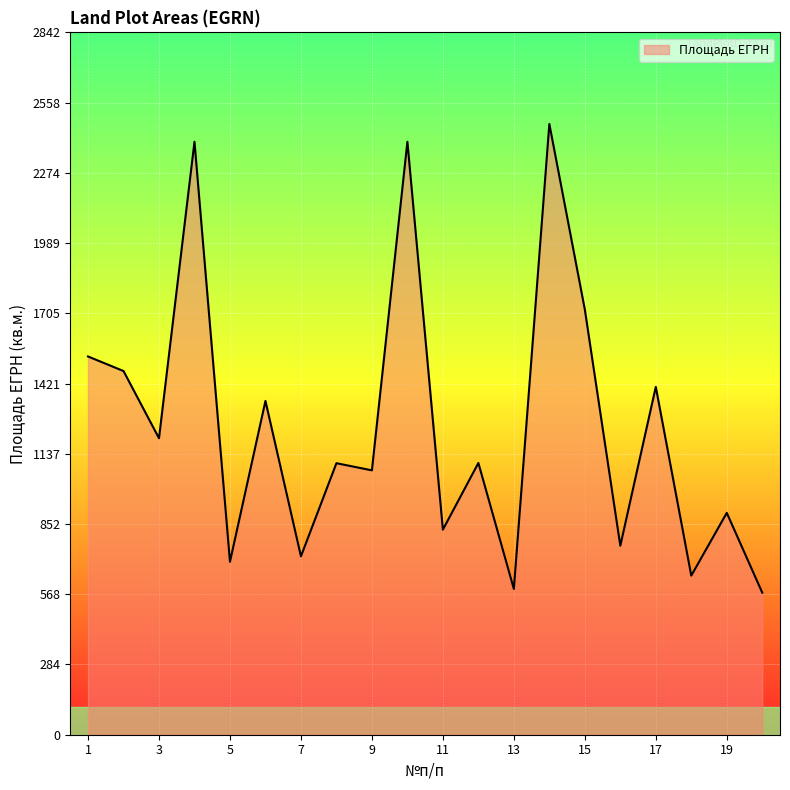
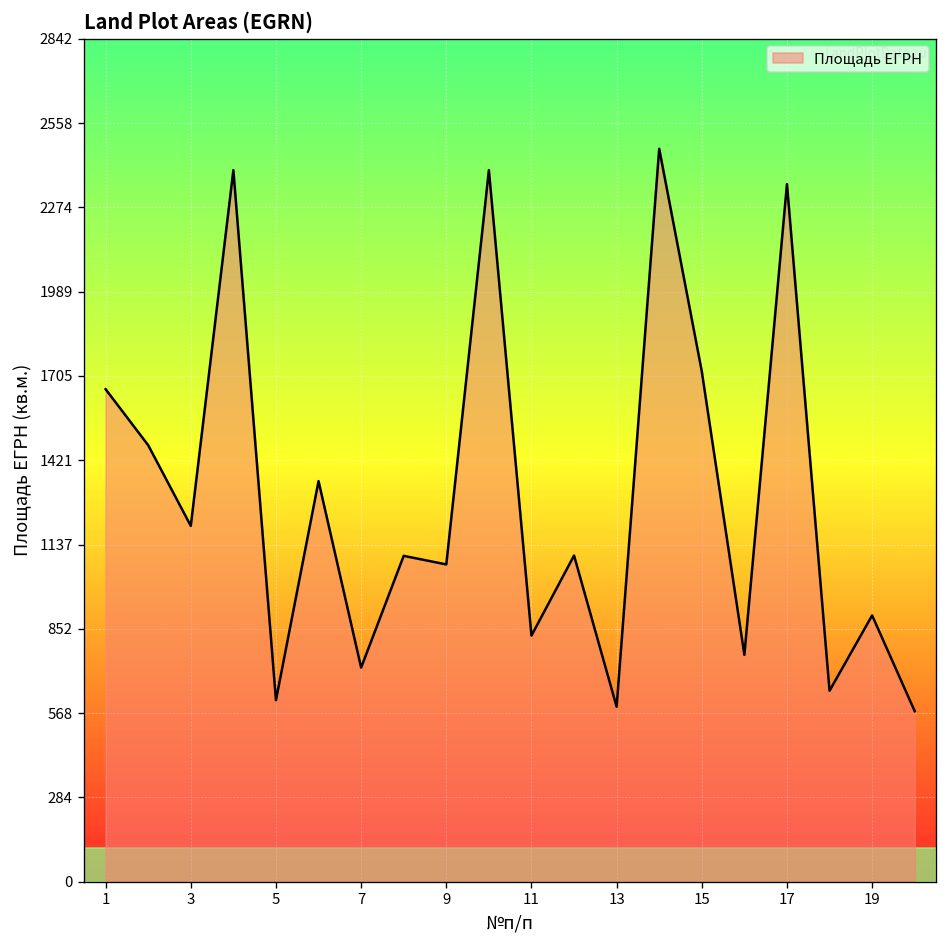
  {
-   "1": 1530,
+   "1": 1660,
    "3": 1200,
-   "5": 700,
+   "5": 610,
    "7": 720,
    "9": 1070,
    "11": 830,
    "13": 590,
    "15": 1720,
-   "17": 1410,
+   "17": 2350,
    "19": 900
  }
